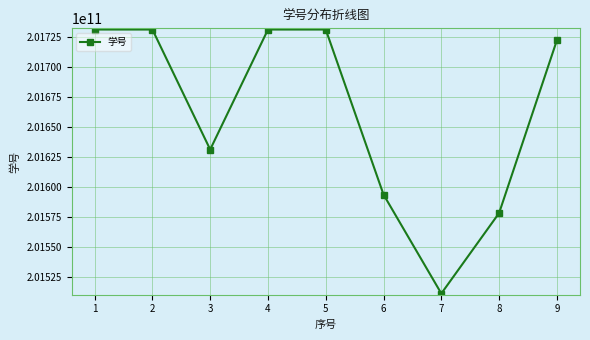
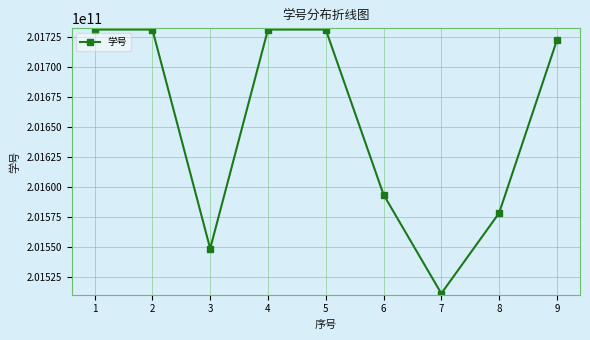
  {
    "1": 201731000000,
    "2": 201731000000,
-   "3": 201631000000,
+   "3": 201548000000,
    "4": 201731000000,
    "5": 201731000000,
    "6": 201593000000,
    "7": 201511000000,
    "8": 201578000000,
    "9": 201722000000
  }
